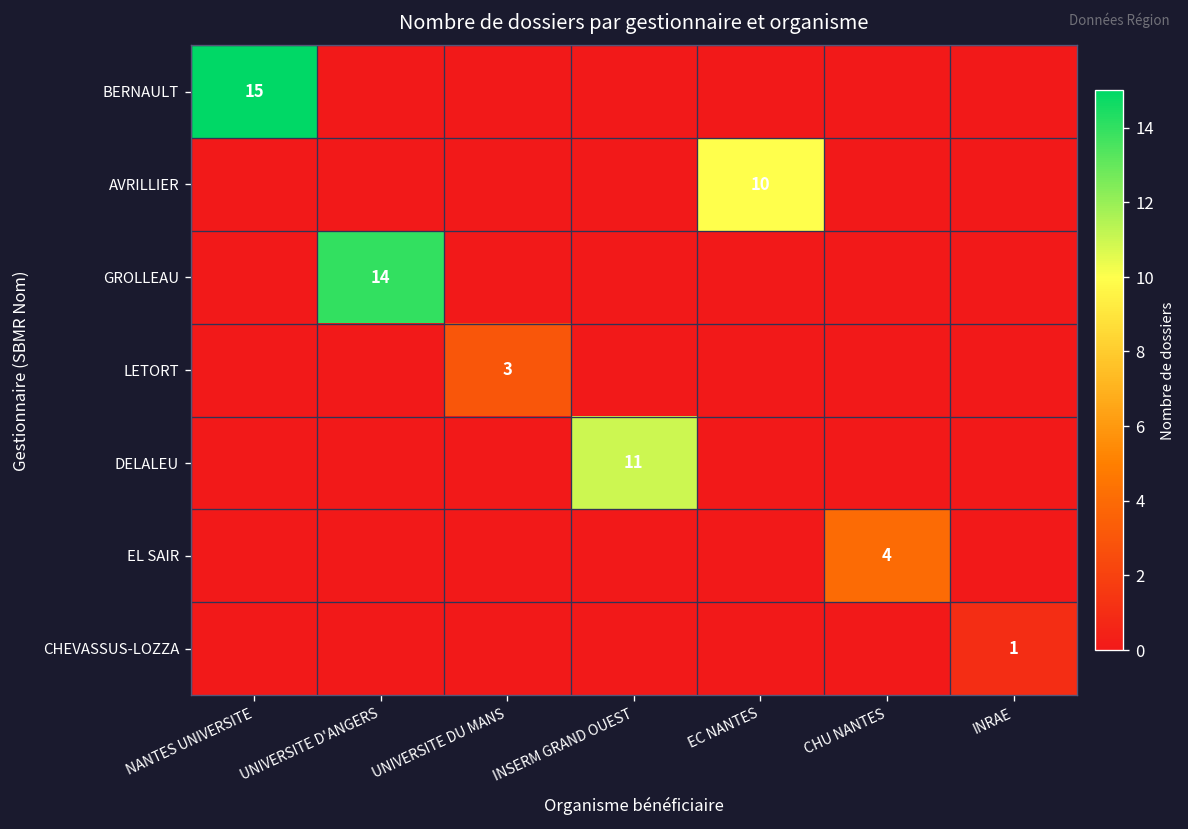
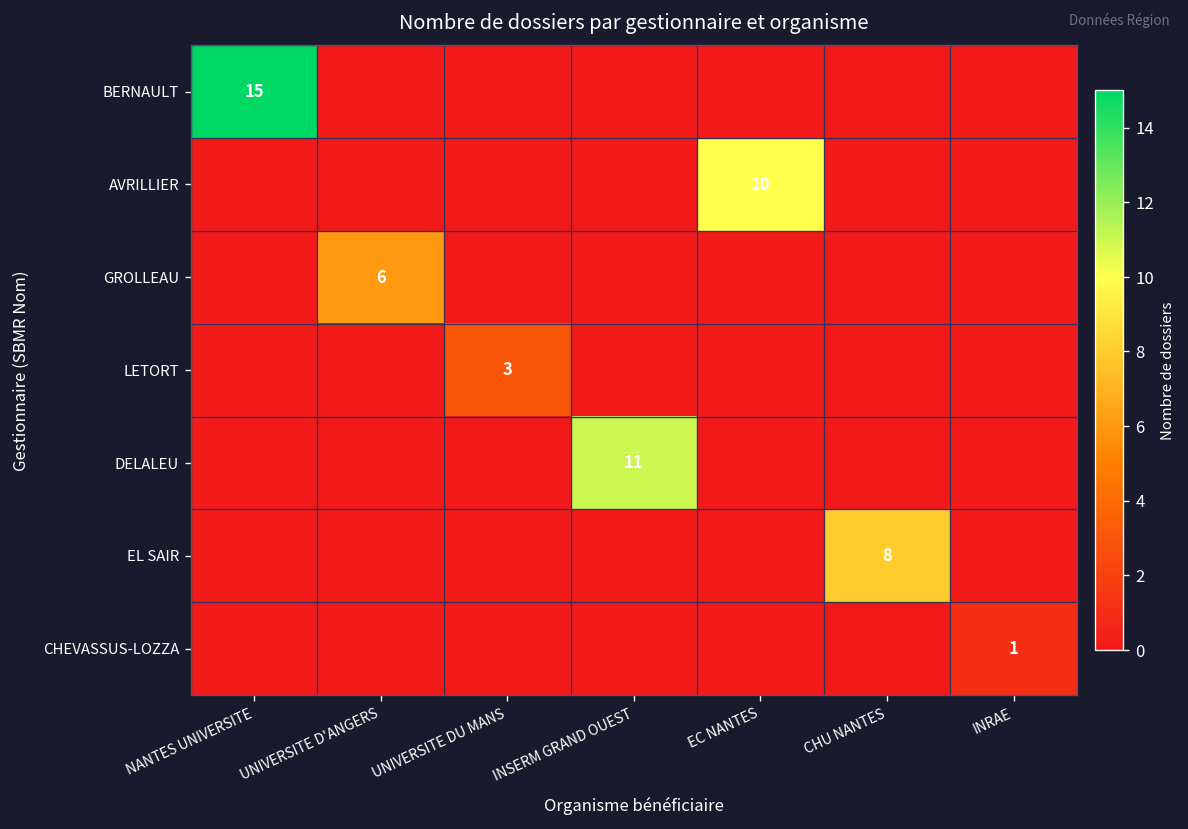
  {
    "BERNAULT": {
      "NANTES UNIVERSITE": 15
    },
    "AVRILLIER": {
      "EC NANTES": 10
    },
    "GROLLEAU": {
-     "UNIVERSITE D'ANGERS": 14
+     "UNIVERSITE D'ANGERS": 6
    },
    "LETORT": {
      "UNIVERSITE DU MANS": 3
    },
    "DELALEU": {
      "INSERM GRAND OUEST": 11
    },
    "EL SAIR": {
-     "CHU NANTES": 4
+     "CHU NANTES": 8
    },
    "CHEVASSUS-LOZZA": {
      "INRAE": 1
    }
  }
